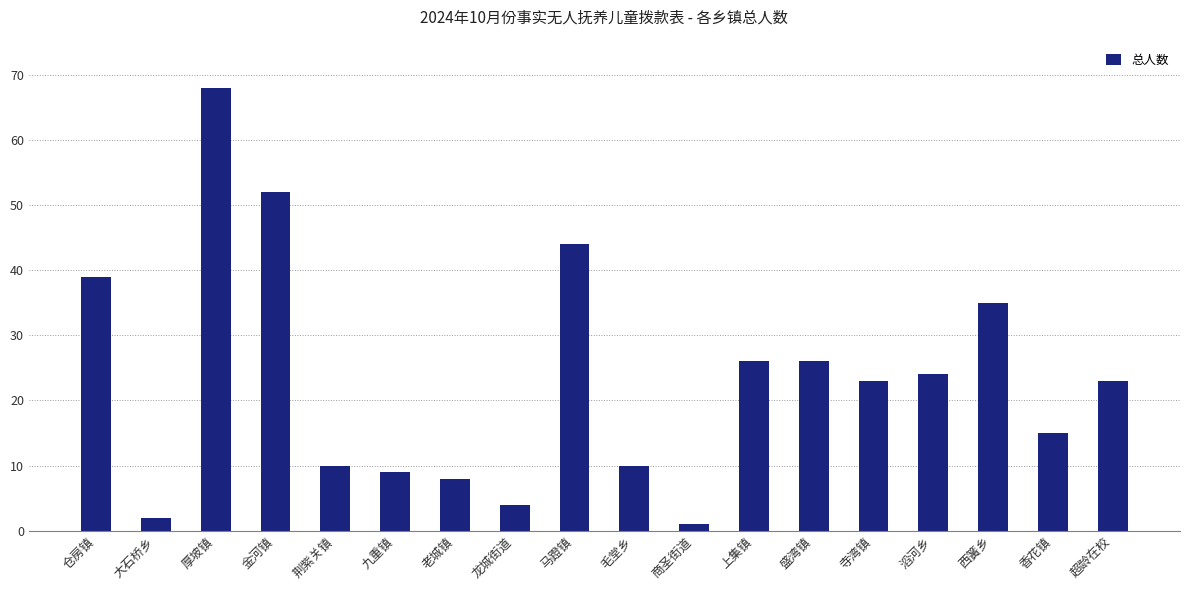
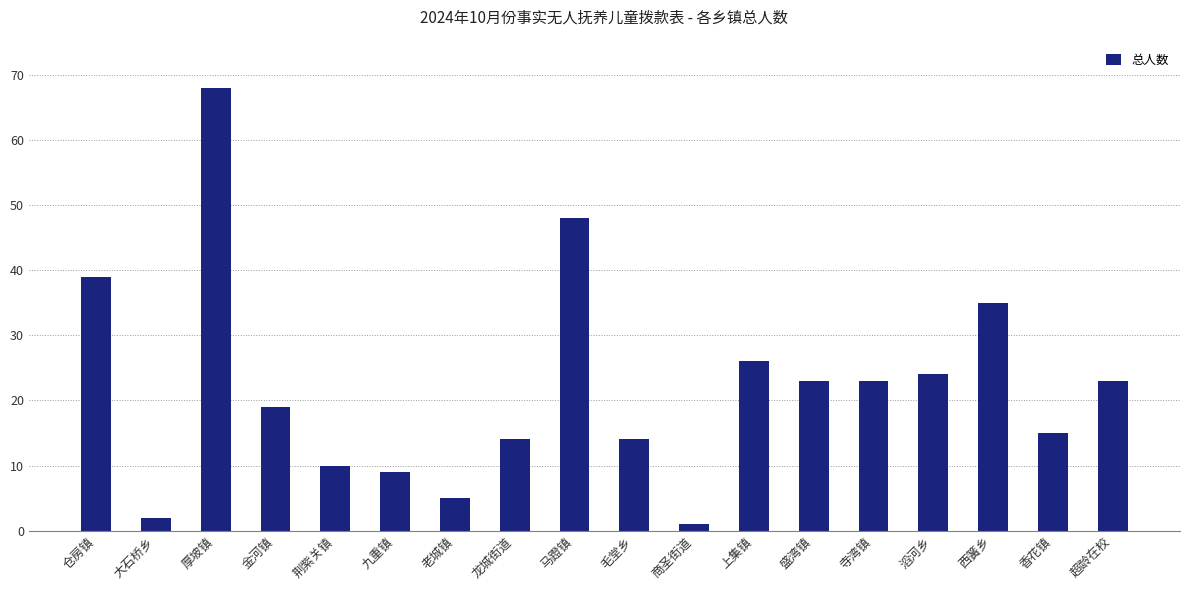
  {
    "仓房镇": 39,
    "大石桥乡": 2,
    "厚坡镇": 68,
-   "金河镇": 52,
+   "金河镇": 19,
    "荆紫关镇": 10,
    "九重镇": 9,
-   "老城镇": 8,
-   "龙城街道": 4,
-   "马蹬镇": 44,
-   "毛堂乡": 10,
+   "老城镇": 5,
+   "龙城街道": 14,
+   "马蹬镇": 48,
+   "毛堂乡": 14,
    "商圣街道": 1,
    "上集镇": 26,
-   "盛湾镇": 26,
+   "盛湾镇": 23,
    "寺湾镇": 23,
    "滔河乡": 24,
    "西簧乡": 35,
    "香花镇": 15,
    "超龄在校": 23
  }
